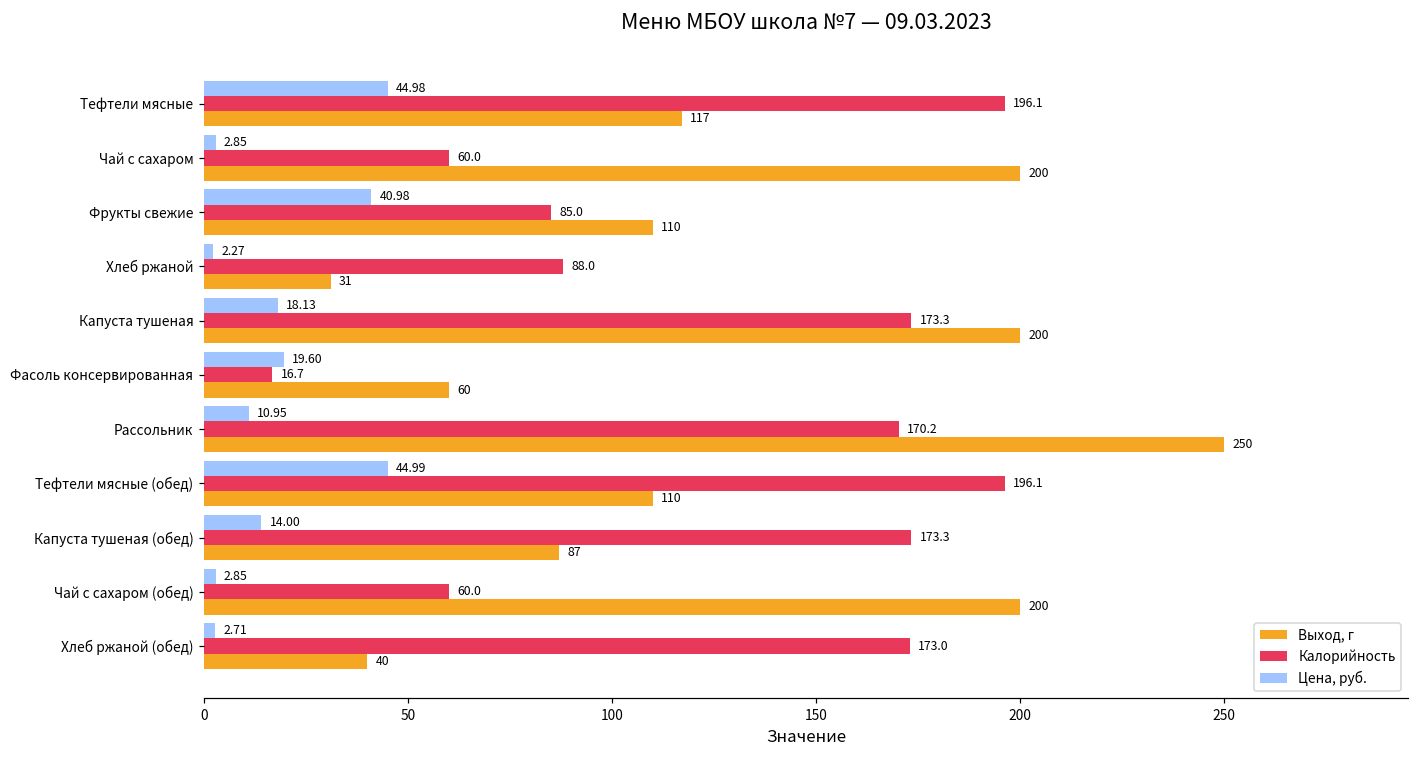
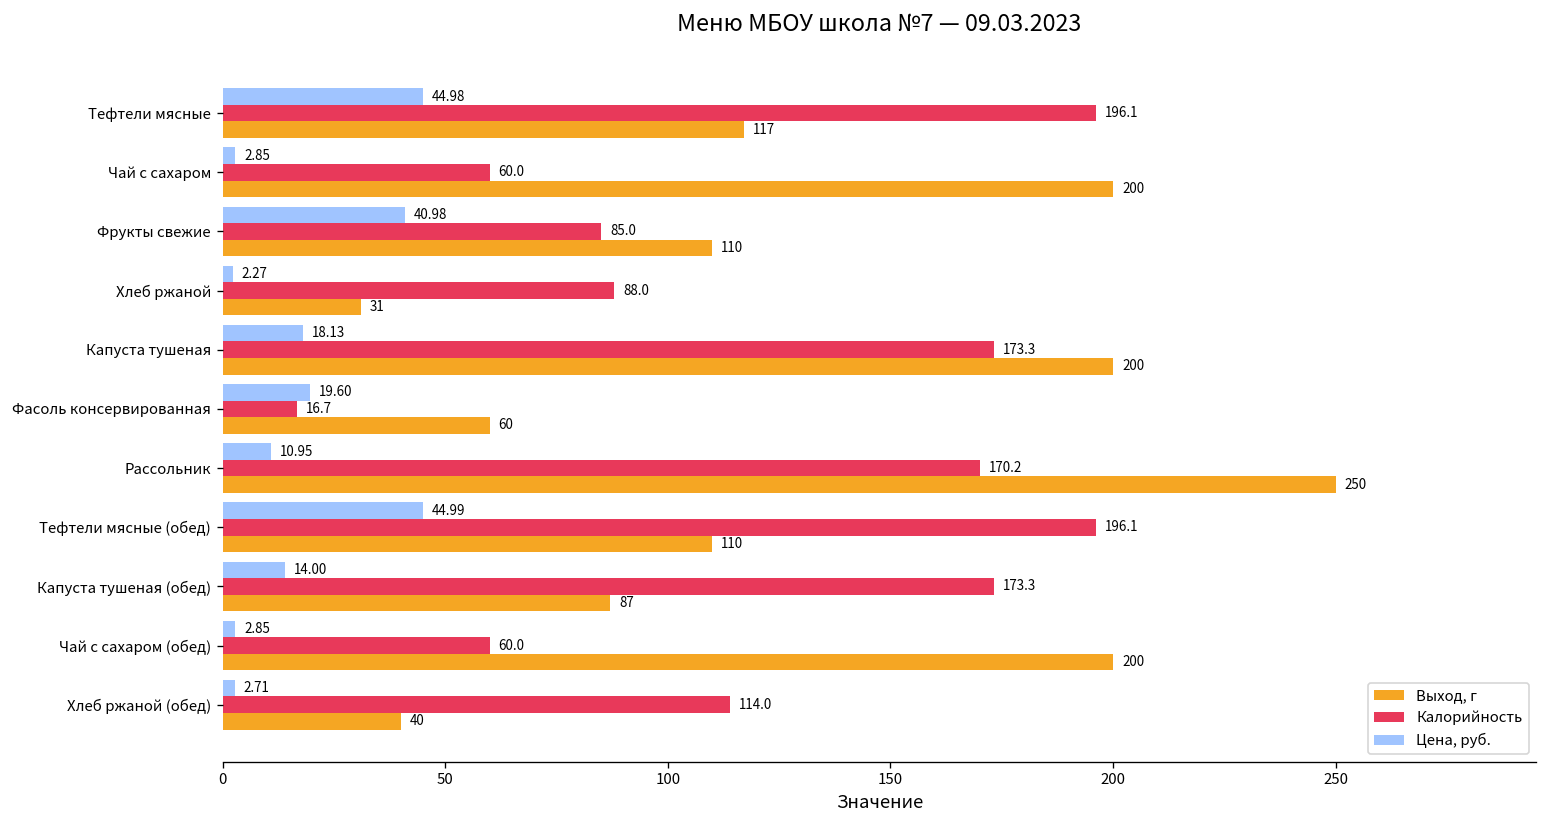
  {
    "Выход, г": {
      "Тефтели мясные": 117,
      "Чай с сахаром": 200,
      "Фрукты свежие": 110,
      "Хлеб ржаной": 31,
      "Капуста тушеная": 200,
      "Фасоль консервированная": 60,
      "Рассольник": 250,
      "Тефтели мясные (обед)": 110,
      "Капуста тушеная (обед)": 87,
      "Чай с сахаром (обед)": 200,
      "Хлеб ржаной (обед)": 40
    },
    "Калорийность": {
      "Тефтели мясные": 196.1,
      "Чай с сахаром": 60.0,
      "Фрукты свежие": 85.0,
      "Хлеб ржаной": 88.0,
      "Капуста тушеная": 173.3,
      "Фасоль консервированная": 16.7,
      "Рассольник": 170.2,
      "Тефтели мясные (обед)": 196.1,
      "Капуста тушеная (обед)": 173.3,
      "Чай с сахаром (обед)": 60.0,
-     "Хлеб ржаной (обед)": 173.0
+     "Хлеб ржаной (обед)": 114.0
    },
    "Цена, руб.": {
      "Тефтели мясные": 44.98,
      "Чай с сахаром": 2.85,
      "Фрукты свежие": 40.98,
      "Хлеб ржаной": 2.27,
      "Капуста тушеная": 18.13,
      "Фасоль консервированная": 19.60,
      "Рассольник": 10.95,
      "Тефтели мясные (обед)": 44.99,
      "Капуста тушеная (обед)": 14.00,
      "Чай с сахаром (обед)": 2.85,
      "Хлеб ржаной (обед)": 2.71
    }
  }
